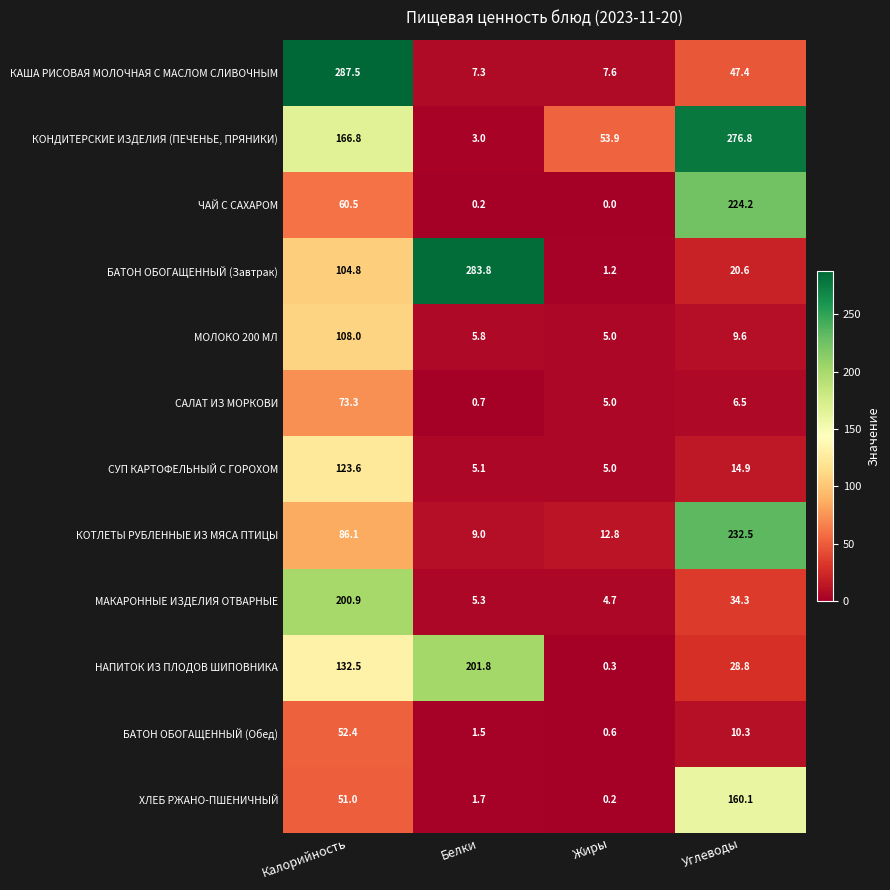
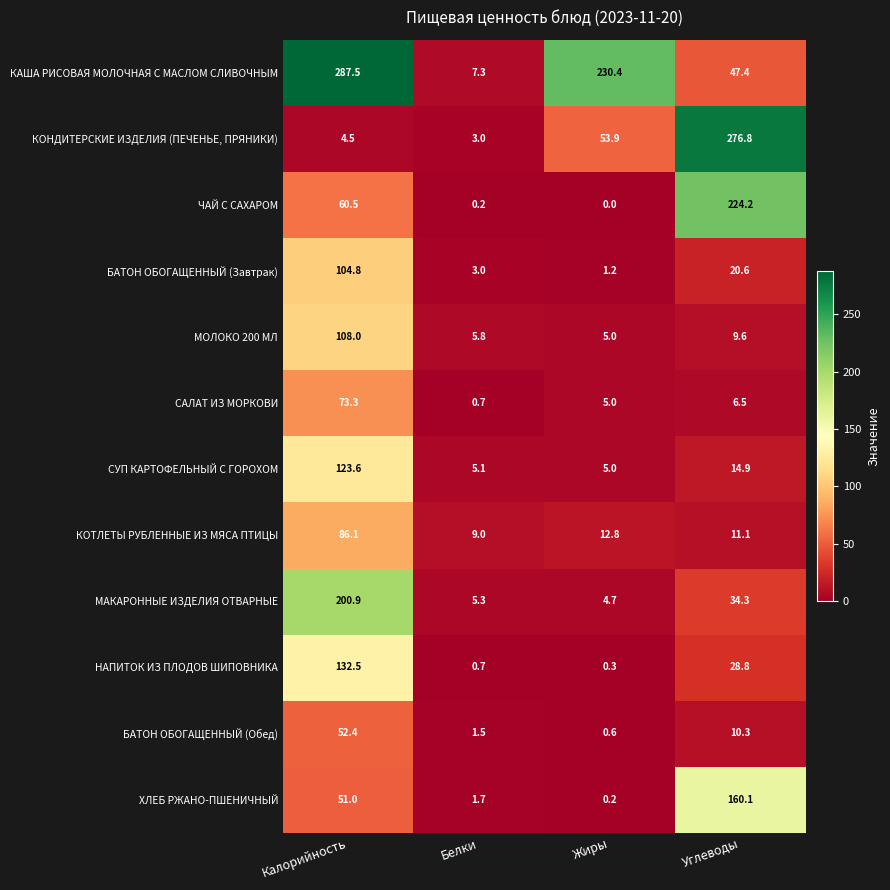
  {
    "КАША РИСОВАЯ МОЛОЧНАЯ С МАСЛОМ СЛИВОЧНЫМ": {
      "Калорийность": 287.5,
      "Белки": 7.3,
-     "Жиры": 7.6,
+     "Жиры": 230.4,
      "Углеводы": 47.4
    },
    "КОНДИТЕРСКИЕ ИЗДЕЛИЯ (ПЕЧЕНЬЕ, ПРЯНИКИ)": {
-     "Калорийность": 166.8,
+     "Калорийность": 4.5,
      "Белки": 3.0,
      "Жиры": 53.9,
      "Углеводы": 276.8
    },
    "ЧАЙ С САХАРОМ": {
      "Калорийность": 60.5,
      "Белки": 0.2,
      "Жиры": 0.0,
      "Углеводы": 224.2
    },
    "БАТОН ОБОГАЩЕННЫЙ (Завтрак)": {
      "Калорийность": 104.8,
-     "Белки": 283.8,
+     "Белки": 3.0,
      "Жиры": 1.2,
      "Углеводы": 20.6
    },
    "МОЛОКО 200 МЛ": {
      "Калорийность": 108.0,
      "Белки": 5.8,
      "Жиры": 5.0,
      "Углеводы": 9.6
    },
    "САЛАТ ИЗ МОРКОВИ": {
      "Калорийность": 73.3,
      "Белки": 0.7,
      "Жиры": 5.0,
      "Углеводы": 6.5
    },
    "СУП КАРТОФЕЛЬНЫЙ С ГОРОХОМ": {
      "Калорийность": 123.6,
      "Белки": 5.1,
      "Жиры": 5.0,
      "Углеводы": 14.9
    },
    "КОТЛЕТЫ РУБЛЕННЫЕ ИЗ МЯСА ПТИЦЫ": {
      "Калорийность": 86.1,
      "Белки": 9.0,
      "Жиры": 12.8,
-     "Углеводы": 232.5
+     "Углеводы": 11.1
    },
    "МАКАРОННЫЕ ИЗДЕЛИЯ ОТВАРНЫЕ": {
      "Калорийность": 200.9,
      "Белки": 5.3,
      "Жиры": 4.7,
      "Углеводы": 34.3
    },
    "НАПИТОК ИЗ ПЛОДОВ ШИПОВНИКА": {
      "Калорийность": 132.5,
-     "Белки": 201.8,
+     "Белки": 0.7,
      "Жиры": 0.3,
      "Углеводы": 28.8
    },
    "БАТОН ОБОГАЩЕННЫЙ (Обед)": {
      "Калорийность": 52.4,
      "Белки": 1.5,
      "Жиры": 0.6,
      "Углеводы": 10.3
    },
    "ХЛЕБ РЖАНО-ПШЕНИЧНЫЙ": {
      "Калорийность": 51.0,
      "Белки": 1.7,
      "Жиры": 0.2,
      "Углеводы": 160.1
    }
  }
